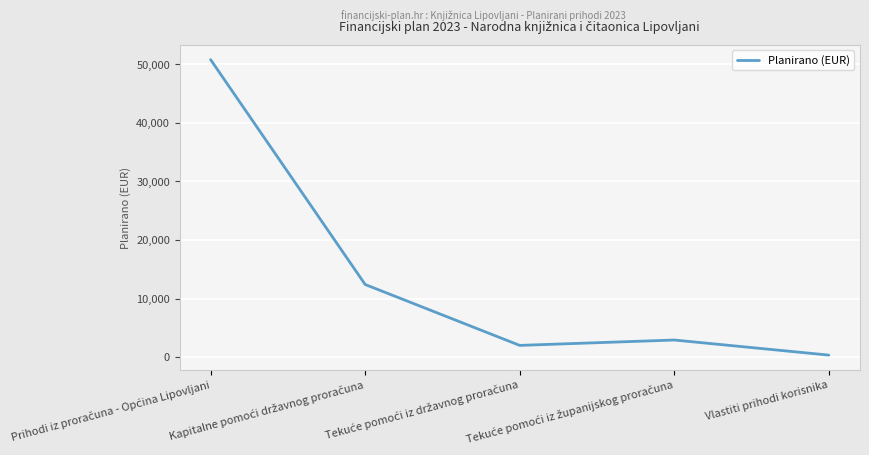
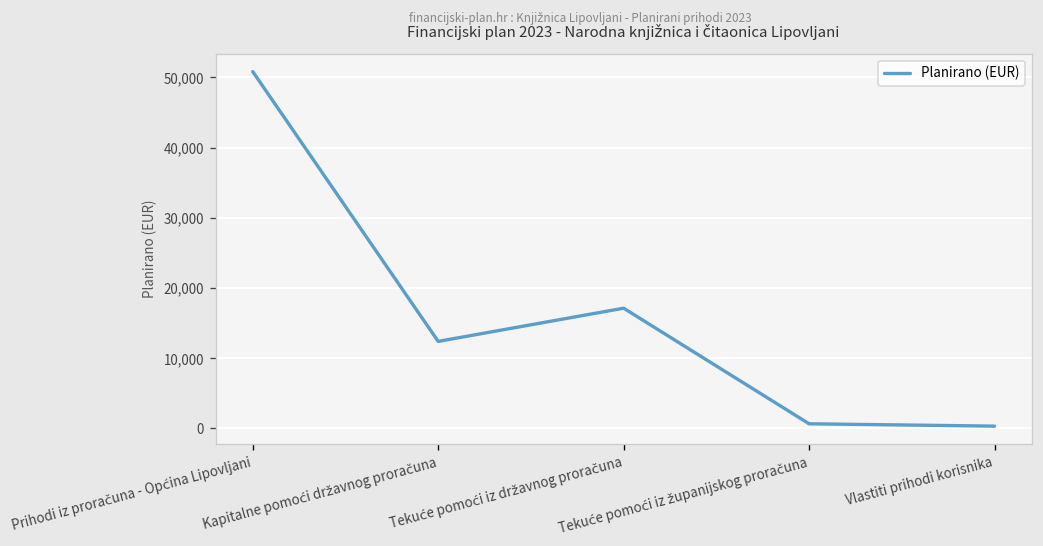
  {
    "Prihodi iz proračuna - Općina Lipovljani": "51,000",
    "Kapitalne pomoći državnog proračuna": "12,000",
-   "Tekuće pomoći iz državnog proračuna": "2,000",
-   "Tekuće pomoći iz županijskog proračuna": "3,000",
+   "Tekuće pomoći iz državnog proračuna": "17,000",
+   "Tekuće pomoći iz županijskog proračuna": "1,000",
    "Vlastiti prihodi korisnika": "0"
  }
